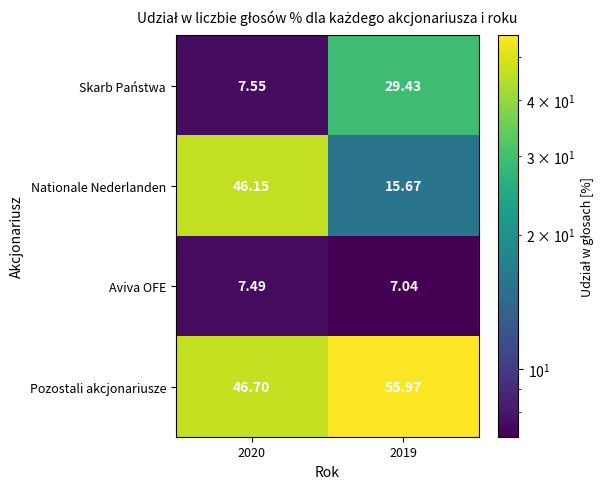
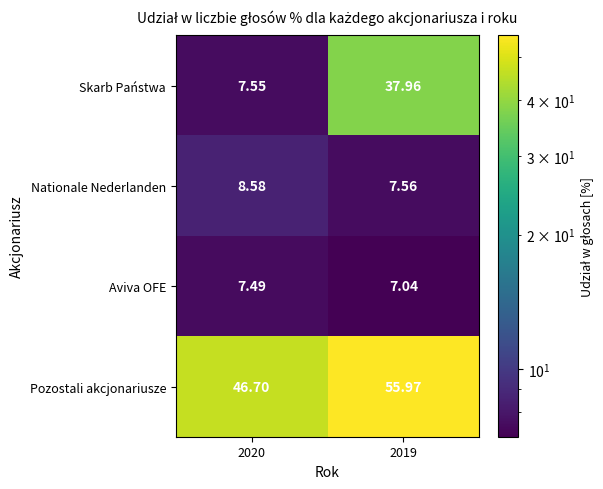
  {
    "Skarb Państwa": {
      "2020": 7.55,
-     "2019": 29.43
+     "2019": 37.96
    },
    "Nationale Nederlanden": {
-     "2020": 46.15,
-     "2019": 15.67
+     "2020": 8.58,
+     "2019": 7.56
    },
    "Aviva OFE": {
      "2020": 7.49,
      "2019": 7.04
    },
    "Pozostali akcjonariusze": {
      "2020": 46.70,
      "2019": 55.97
    }
  }
